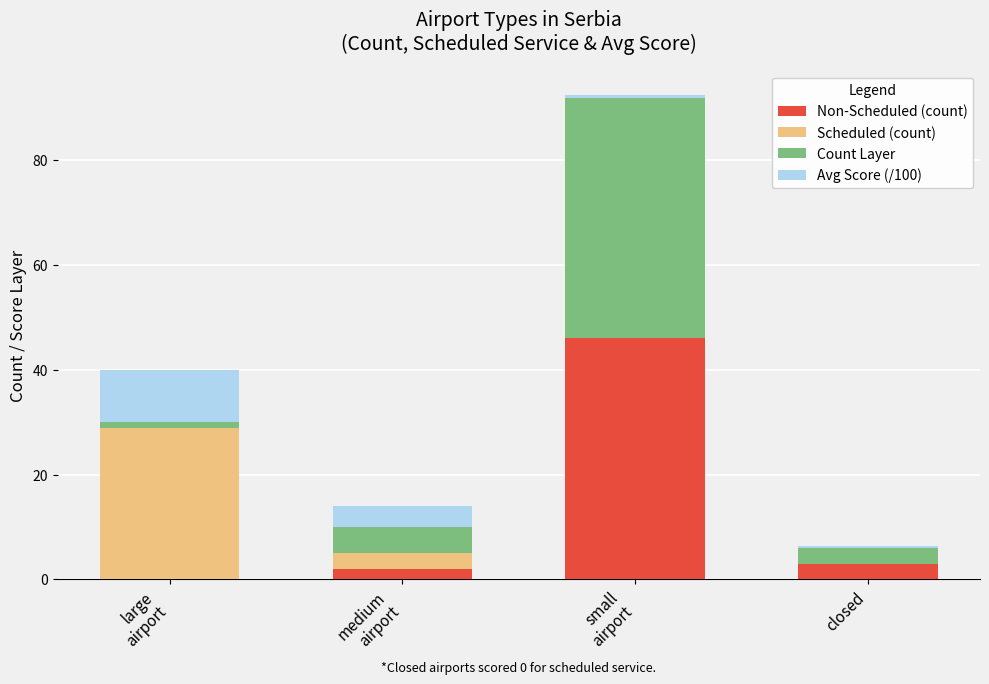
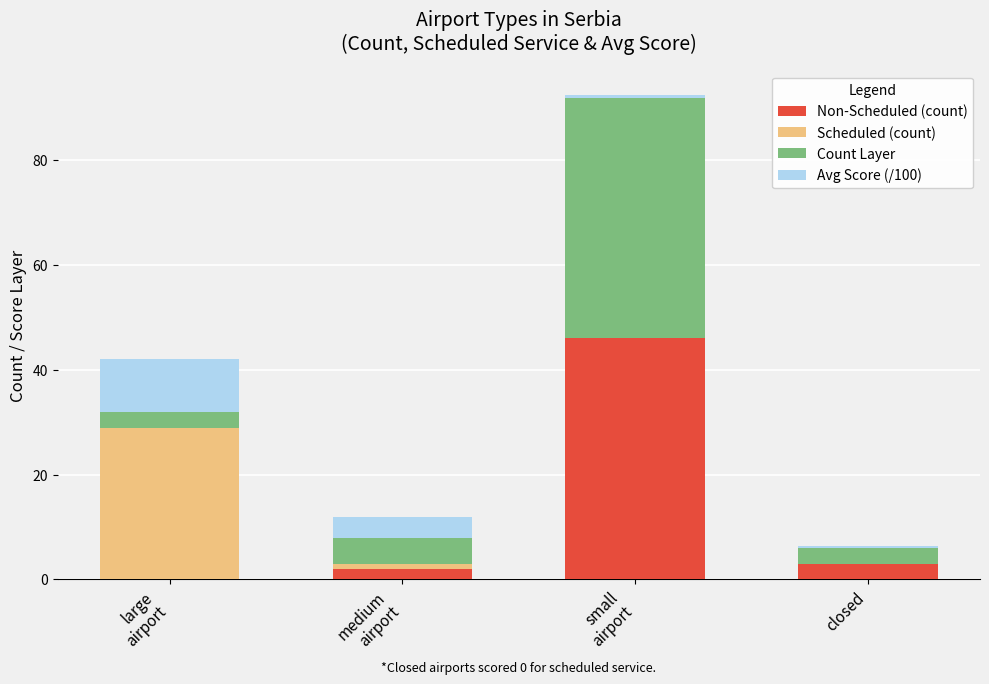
  {
    "Non-Scheduled (count)": {
      "large airport": 0,
      "medium airport": 2,
      "small airport": 46,
      "closed": 3
    },
    "Scheduled (count)": {
-     "medium airport": 3
+     "medium airport": 1
    },
    "Count Layer": {
-     "large airport": 1,
+     "large airport": 3,
      "medium airport": 5,
      "small airport": 46,
      "closed": 3
    },
    "Avg Score (/100)": {
      "large airport": 10,
      "medium airport": 4,
      "small airport": 1
    }
  }
